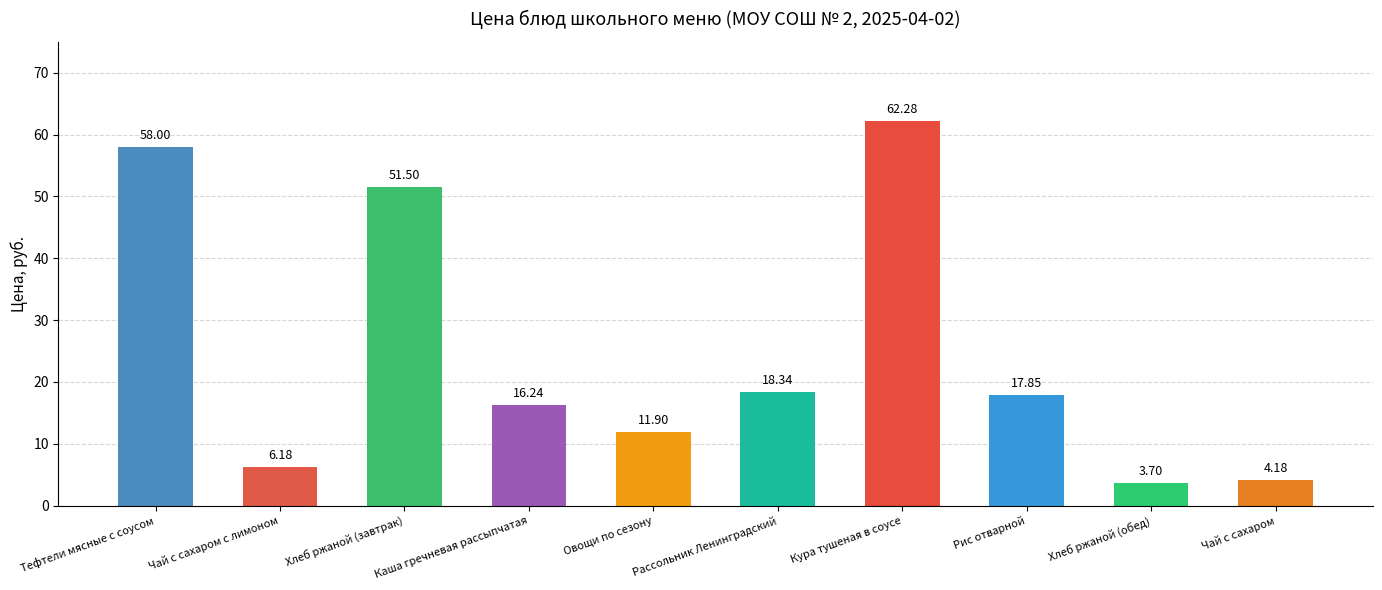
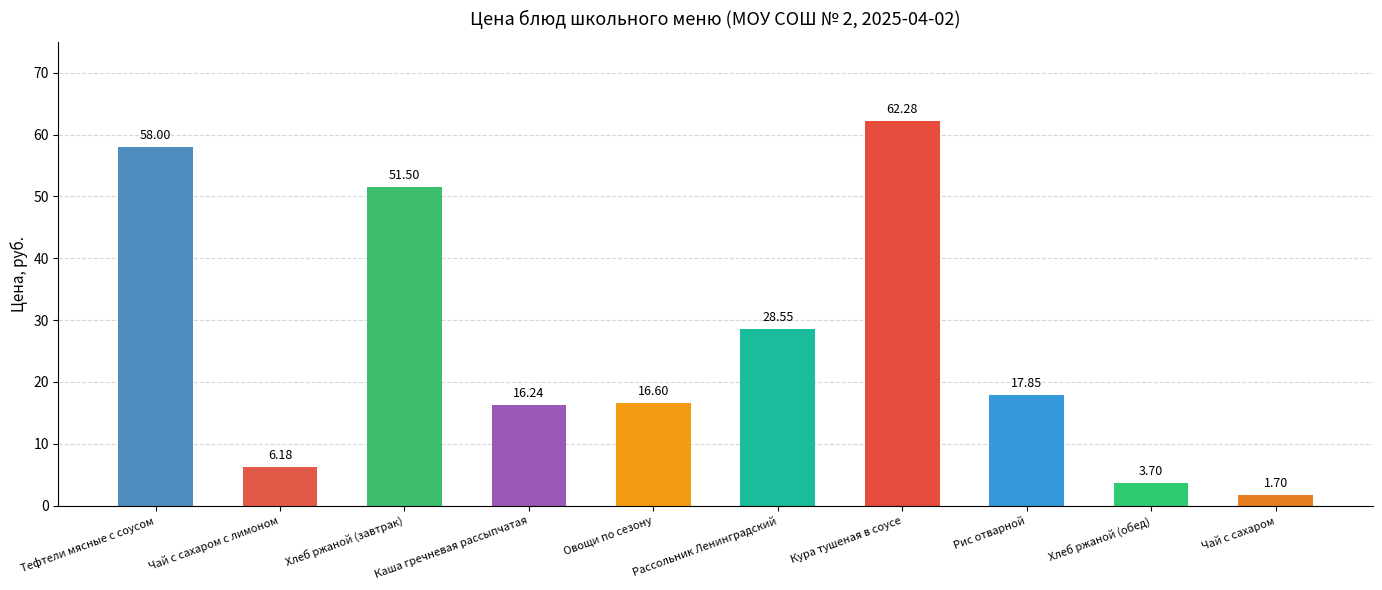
  {
    "Тефтели мясные с соусом": 58.00,
    "Чай с сахаром с лимоном": 6.18,
    "Хлеб ржаной (завтрак)": 51.50,
    "Каша гречневая рассыпчатая": 16.24,
-   "Овощи по сезону": 11.90,
-   "Рассольник Ленинградский": 18.34,
+   "Овощи по сезону": 16.60,
+   "Рассольник Ленинградский": 28.55,
    "Кура тушеная в соусе": 62.28,
    "Рис отварной": 17.85,
    "Хлеб ржаной (обед)": 3.70,
-   "Чай с сахаром": 4.18
+   "Чай с сахаром": 1.70
  }
